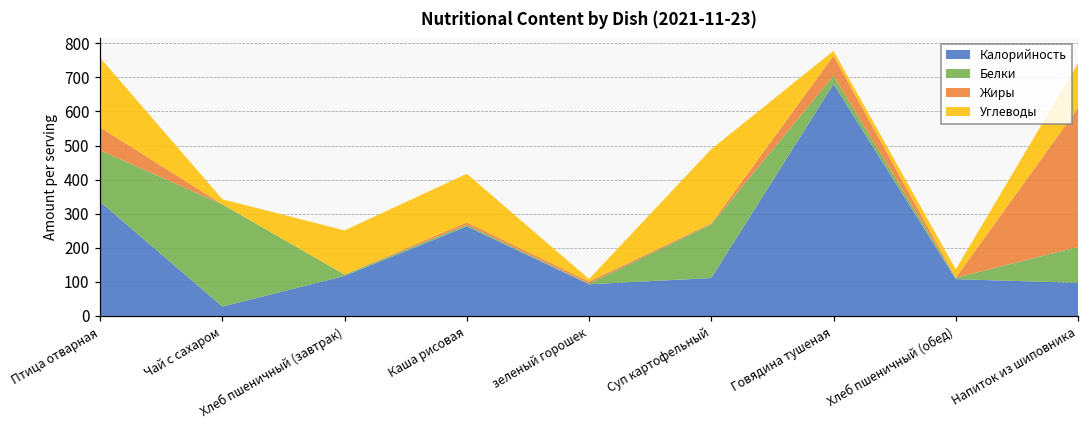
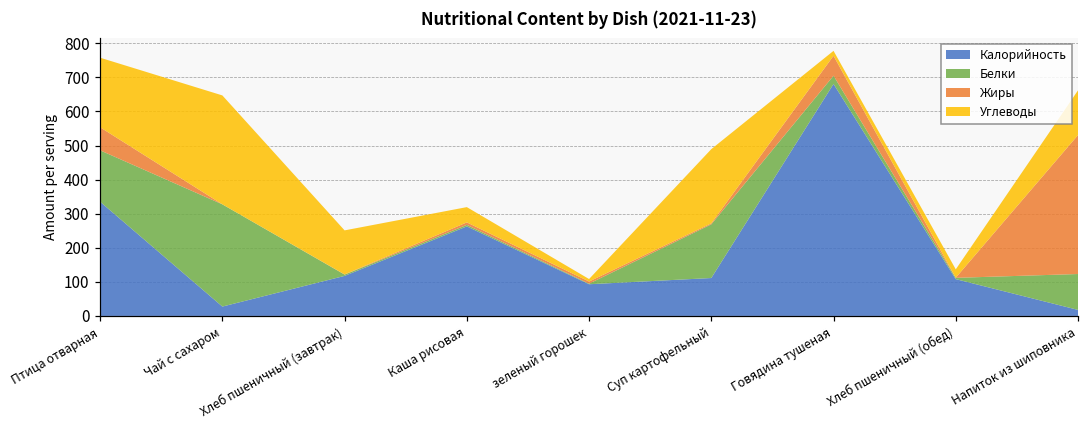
  {
    "Калорийность": {
      "Птица отварная": 340,
      "Чай с сахаром": 30,
      "Суп картофельный": 110,
      "Говядина тушеная": 680,
-     "Напиток из шиповника": 100
+     "Напиток из шиповника": 20
    },
    "Белки": {
      "Птица отварная": 150,
      "Говядина тушеная": 20,
      "Напиток из шиповника": 110
    },
    "Жиры": {
      "Птица отварная": 70,
      "Говядина тушеная": 60,
      "Напиток из шиповника": 410
    },
    "Углеводы": {
      "Птица отварная": 200,
-     "Чай с сахаром": 20,
+     "Чай с сахаром": 320,
      "Хлеб пшеничный (завтрак)": 130,
-     "Каша рисовая": 140,
+     "Каша рисовая": 40,
      "Суп картофельный": 220,
      "Говядина тушеная": 10,
      "Хлеб пшеничный (обед)": 20,
      "Напиток из шиповника": 130
    }
  }
